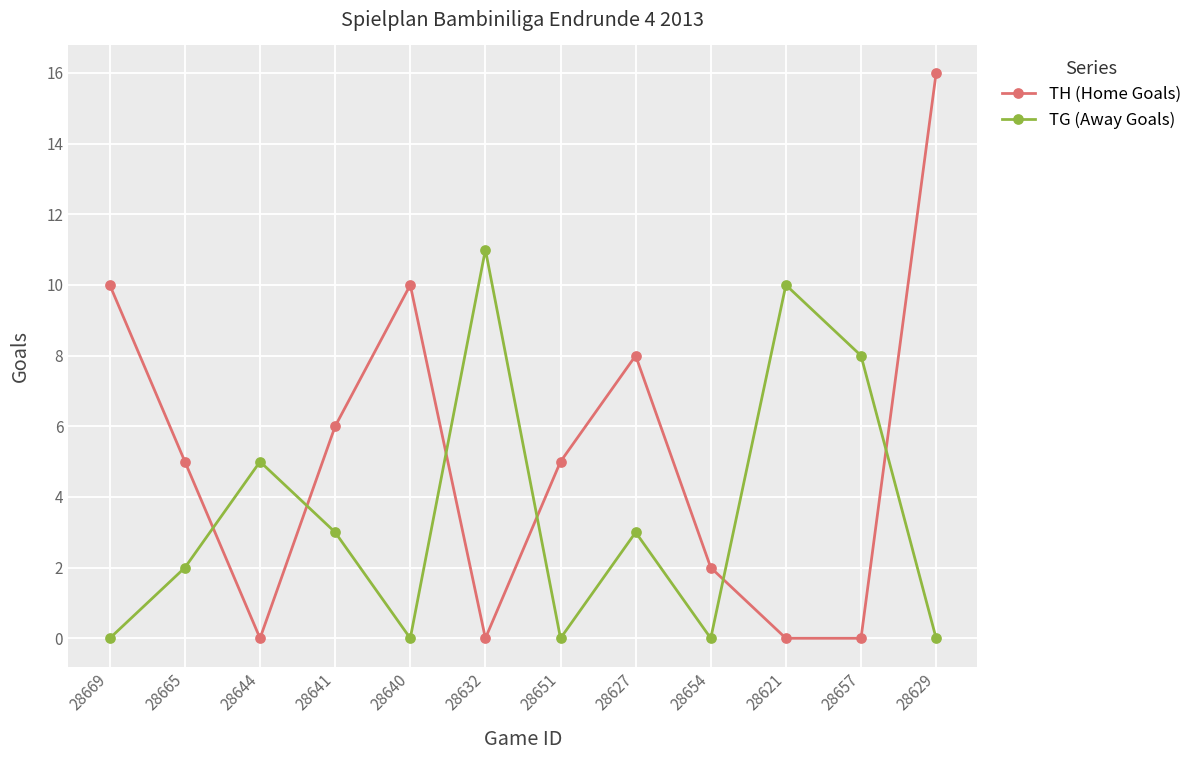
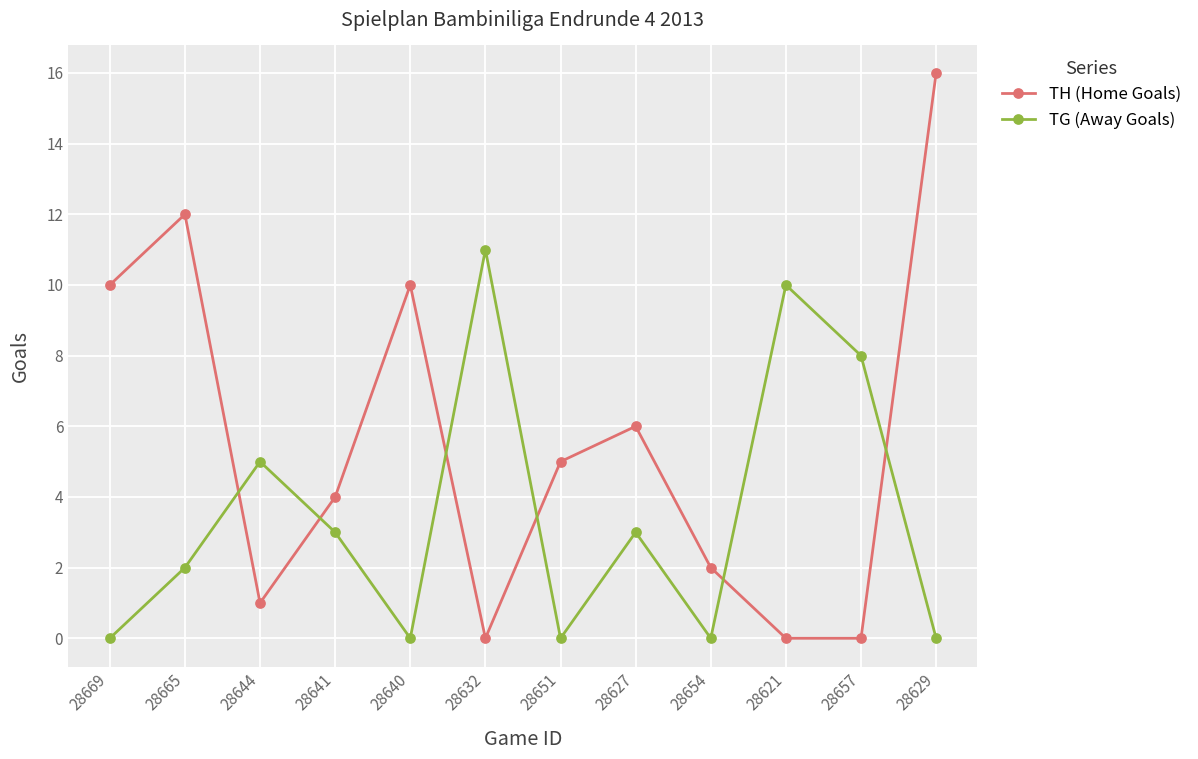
  {
    "TH (Home Goals)": {
      "28669": 10,
-     "28665": 5,
-     "28644": 0,
-     "28641": 6,
+     "28665": 12,
+     "28644": 1,
+     "28641": 4,
      "28640": 10,
      "28632": 0,
      "28651": 5,
-     "28627": 8,
+     "28627": 6,
      "28654": 2,
      "28621": 0,
      "28657": 0,
      "28629": 16
    },
    "TG (Away Goals)": {
      "28669": 0,
      "28665": 2,
      "28644": 5,
      "28641": 3,
      "28640": 0,
      "28632": 11,
      "28651": 0,
      "28627": 3,
      "28654": 0,
      "28621": 10,
      "28657": 8,
      "28629": 0
    }
  }
